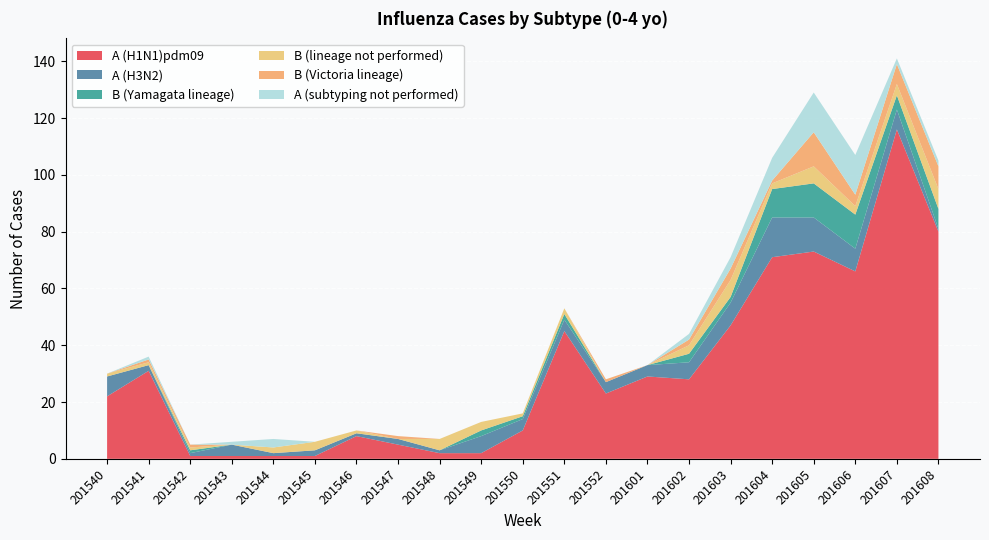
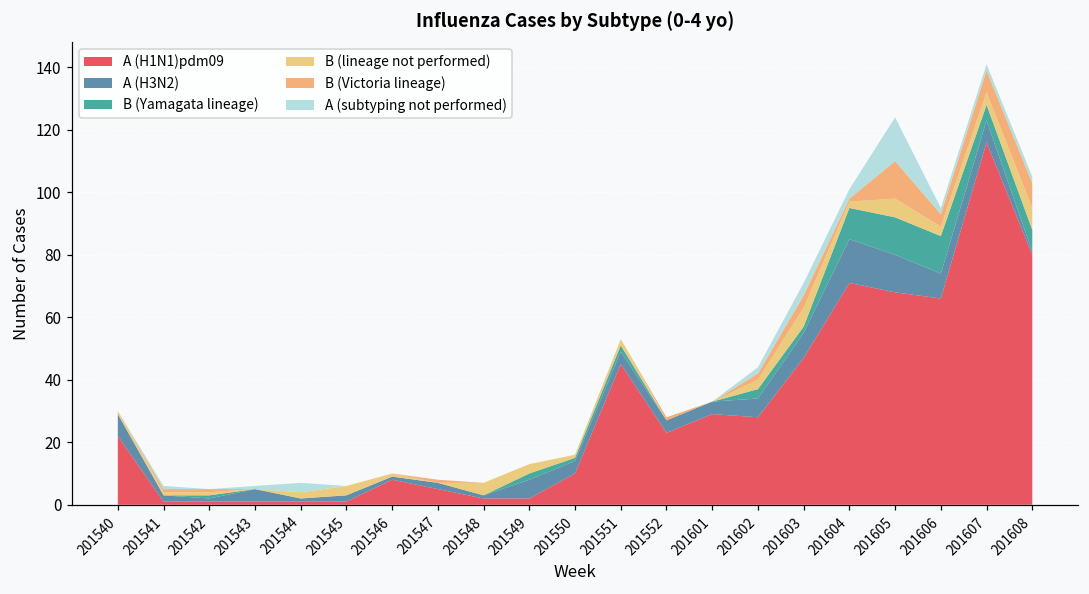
  {
    "A (H1N1)pdm09": {
      "201540": 22,
-     "201541": 31,
+     "201541": 1,
      "201542": 1,
      "201543": 1,
      "201544": 1,
      "201545": 1,
      "201546": 8,
      "201547": 5,
      "201548": 2,
      "201549": 2,
      "201550": 10,
      "201551": 45,
      "201552": 23,
      "201601": 29,
      "201602": 28,
      "201603": 47,
      "201604": 71,
-     "201605": 73,
+     "201605": 68,
      "201606": 66,
      "201607": 116,
      "201608": 80
    },
    "A (subtyping not performed)": {
      "201541": 1,
      "201543": 1,
      "201544": 3,
      "201602": 2,
      "201603": 4,
-     "201604": 8,
+     "201604": 3,
      "201605": 14,
-     "201606": 14,
+     "201606": 2,
      "201607": 2,
      "201608": 2
    }
  }
